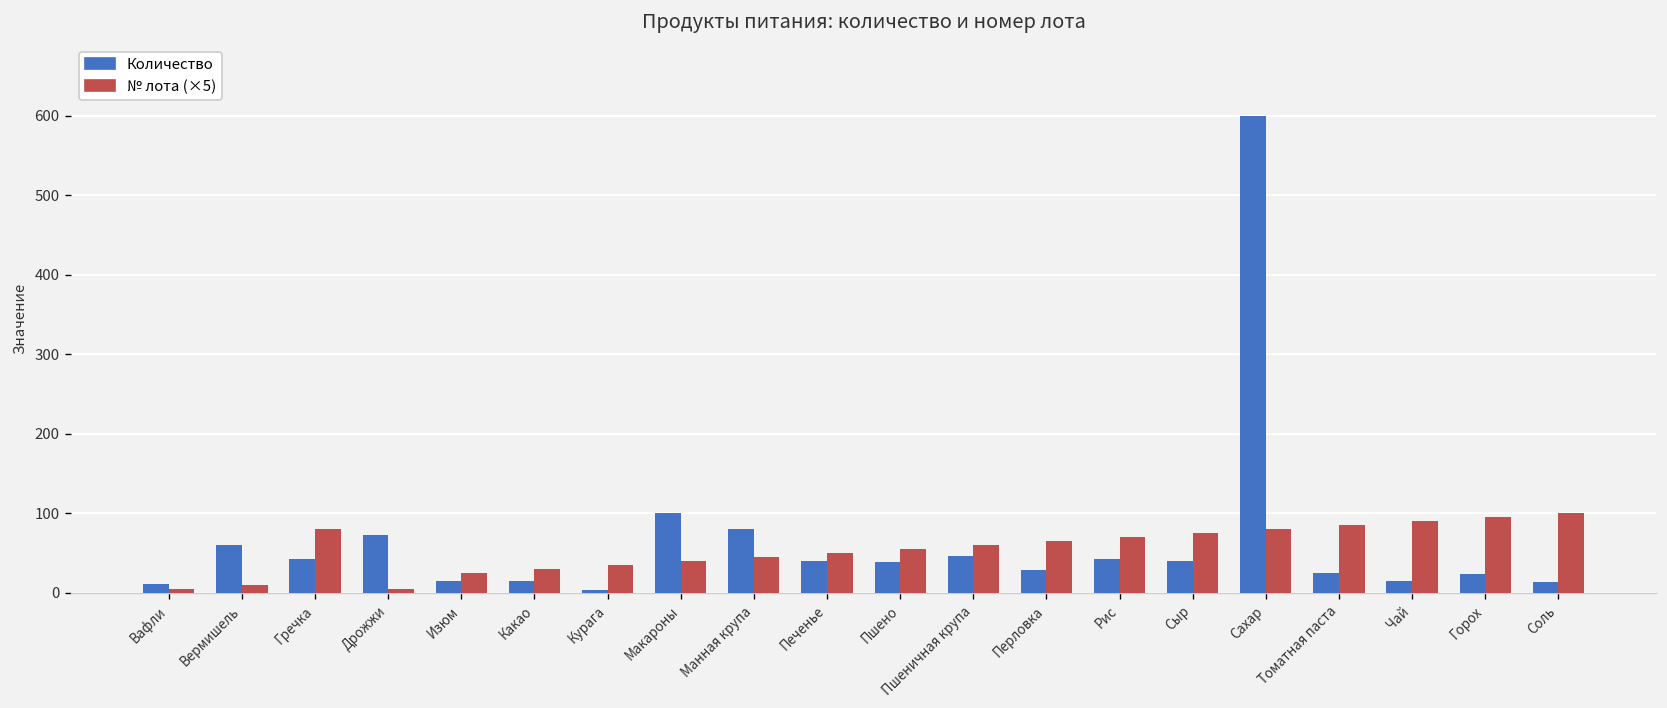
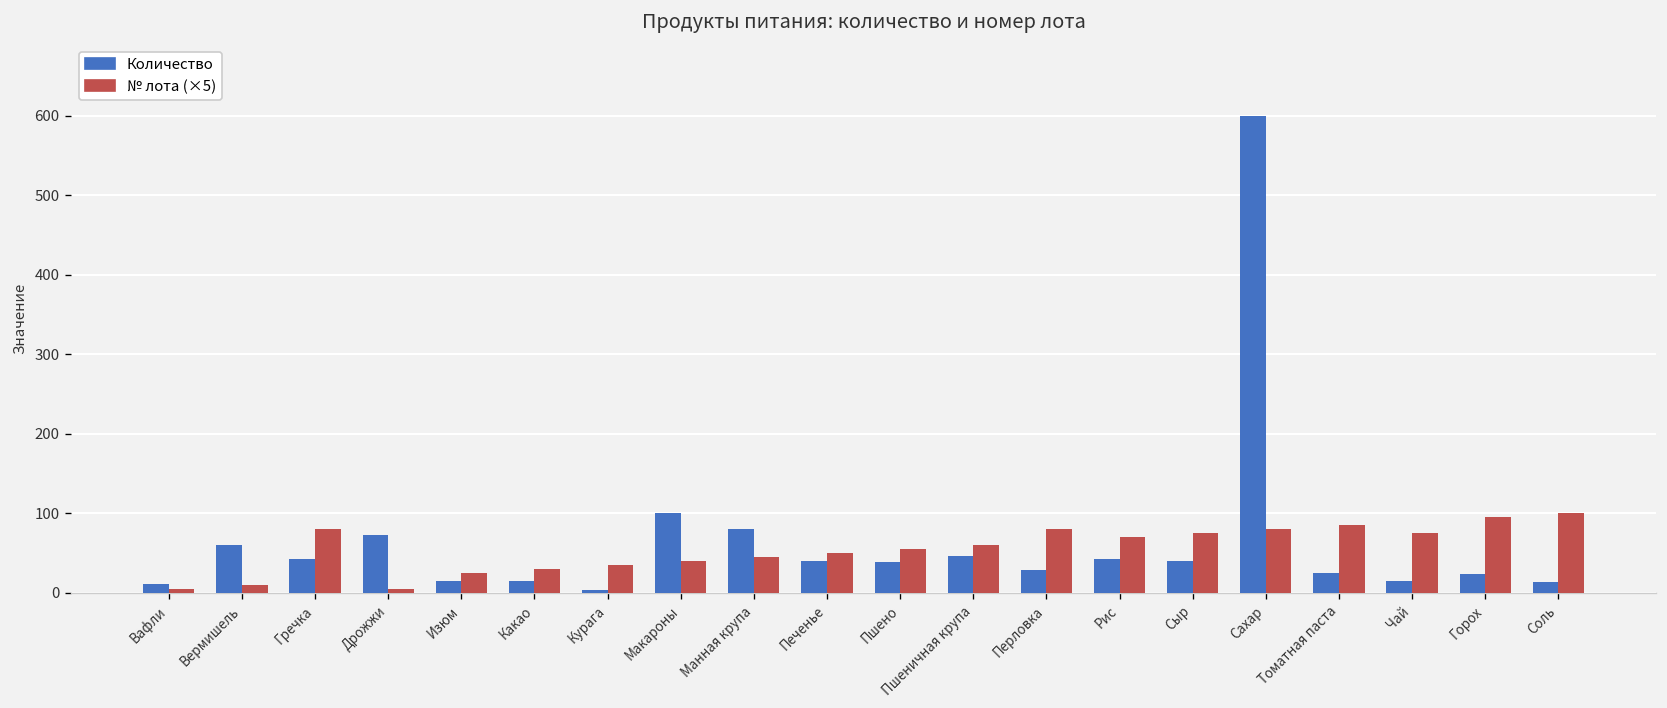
  {
    "Количество": {
      "Вафли": 10,
      "Вермишель": 60,
      "Гречка": 40,
      "Дрожжи": 70,
      "Изюм": 20,
      "Какао": 20,
      "Курага": 0,
      "Макароны": 100,
      "Манная крупа": 80,
      "Печенье": 40,
      "Пшено": 40,
      "Пшеничная крупа": 50,
      "Перловка": 30,
      "Рис": 40,
      "Сыр": 40,
      "Сахар": 600,
      "Томатная паста": 30,
      "Чай": 20,
      "Горох": 20,
      "Соль": 10
    },
    "№ лота (×5)": {
      "Вафли": 10,
      "Вермишель": 10,
      "Гречка": 80,
      "Дрожжи": 10,
      "Изюм": 30,
      "Какао": 30,
      "Курага": 40,
      "Макароны": 40,
      "Манная крупа": 50,
      "Печенье": 50,
      "Пшено": 60,
      "Пшеничная крупа": 60,
-     "Перловка": 70,
+     "Перловка": 80,
      "Рис": 70,
      "Сыр": 80,
      "Сахар": 80,
      "Томатная паста": 90,
-     "Чай": 90,
+     "Чай": 80,
      "Горох": 100,
      "Соль": 100
    }
  }
